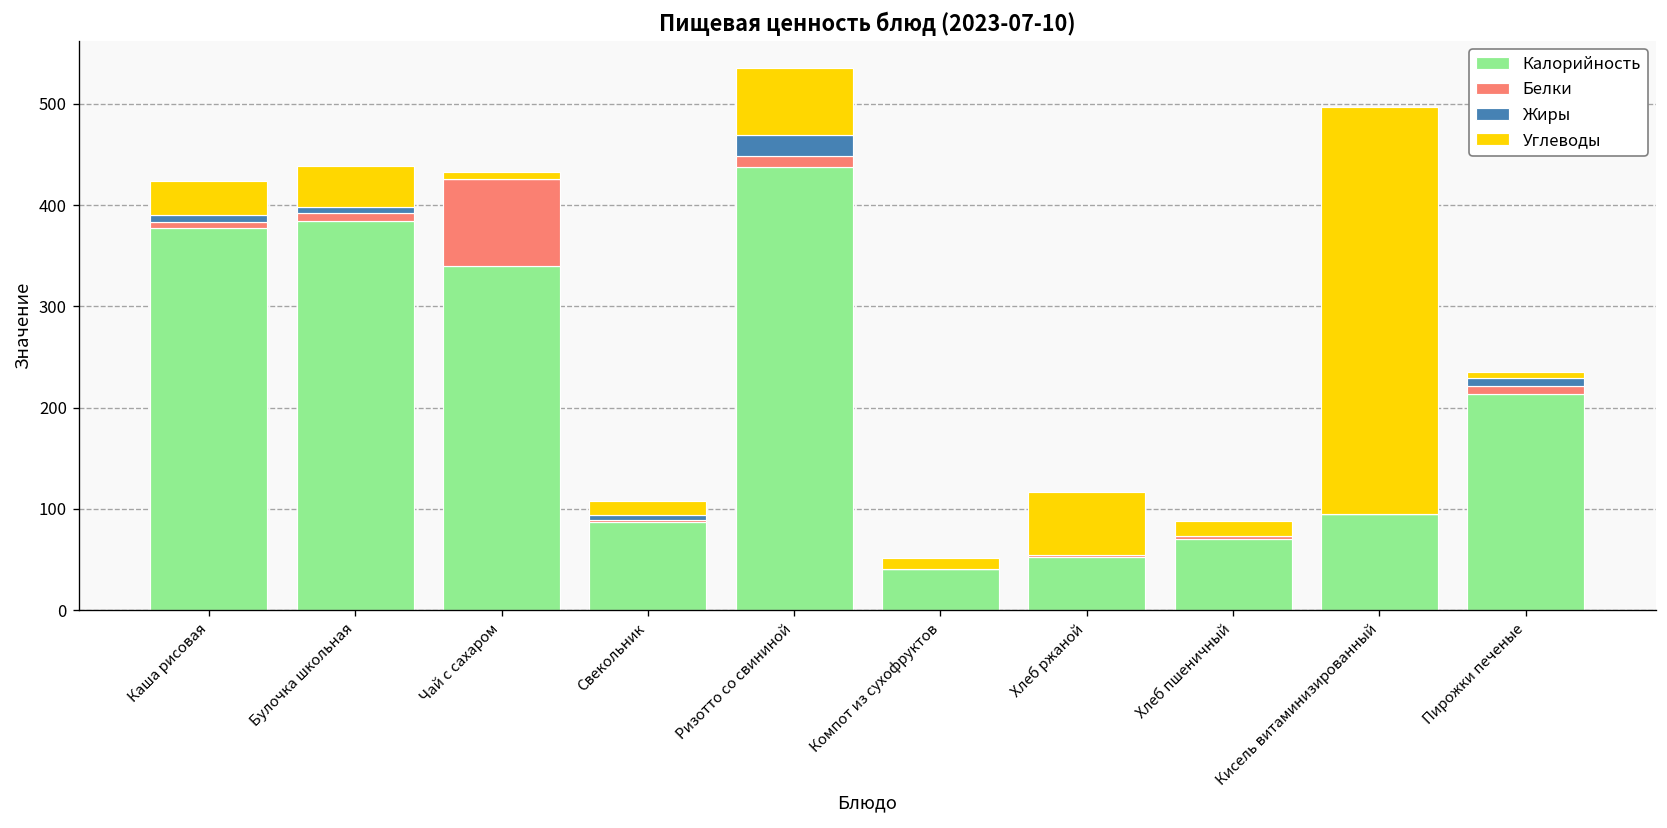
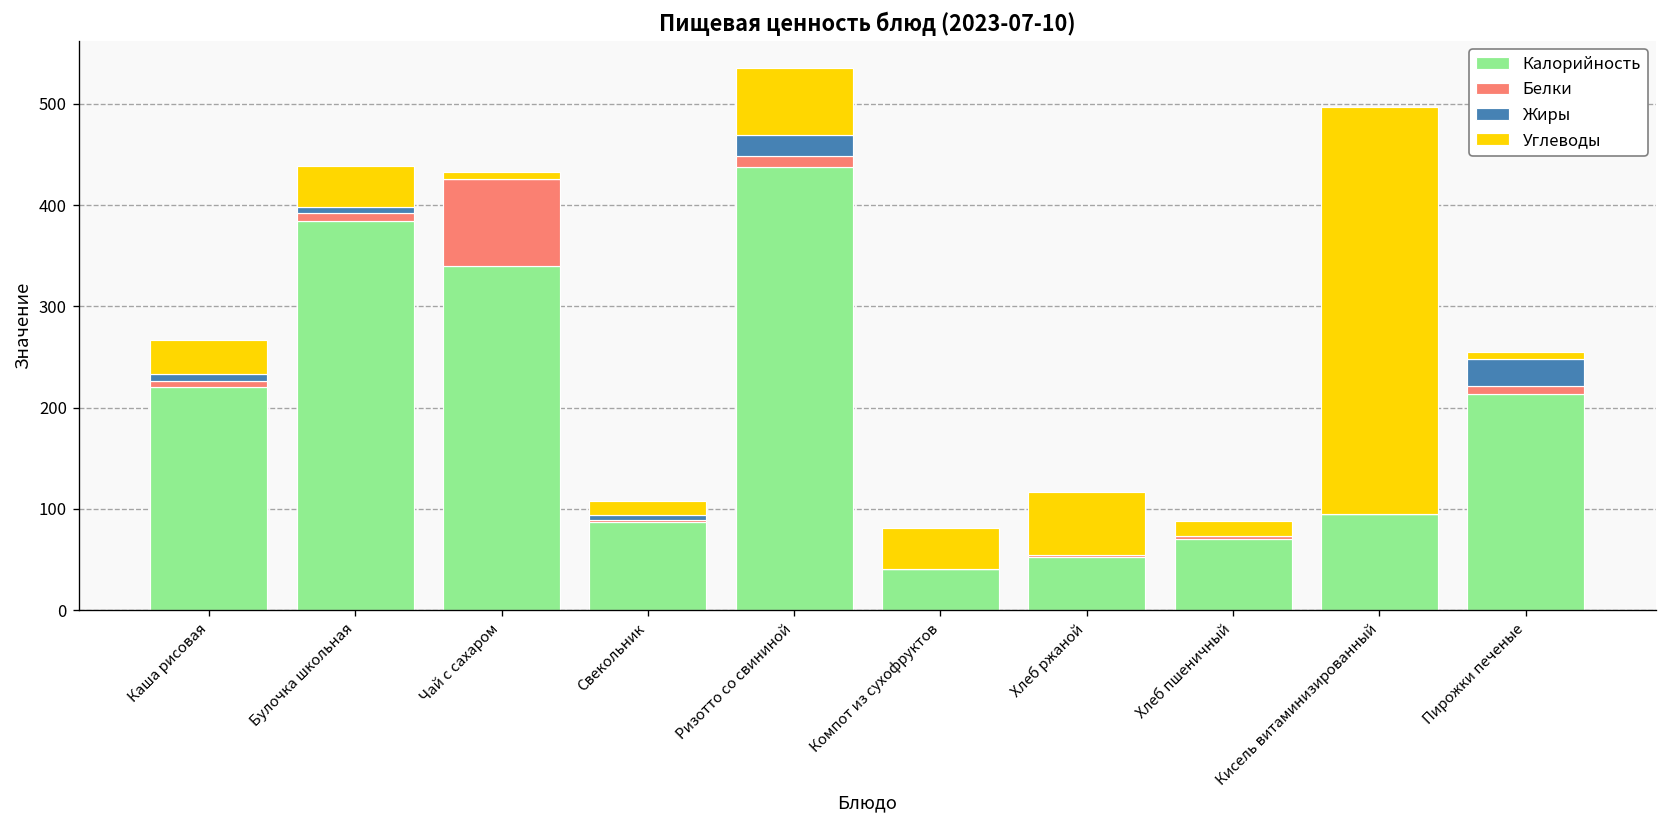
  {
    "Калорийность": {
-     "Каша рисовая": 380,
+     "Каша рисовая": 220,
      "Булочка школьная": 380,
      "Чай с сахаром": 340,
      "Свекольник": 90,
      "Ризотто со свининой": 440,
      "Компот из сухофруктов": 40,
      "Хлеб ржаной": 50,
      "Хлеб пшеничный": 70,
      "Кисель витаминизированный": 100,
      "Пирожки печеные": 210
    },
    "Белки": {
      "Каша рисовая": 10,
      "Булочка школьная": 10,
      "Чай с сахаром": 90,
      "Ризотто со свининой": 10,
      "Кисель витаминизированный": 0,
      "Пирожки печеные": 10
    },
    "Жиры": {
      "Каша рисовая": 10,
      "Булочка школьная": 10,
      "Чай с сахаром": 0,
      "Свекольник": 10,
      "Ризотто со свининой": 20,
      "Компот из сухофруктов": 0,
      "Кисель витаминизированный": 0,
-     "Пирожки печеные": 10
+     "Пирожки печеные": 30
    },
    "Углеводы": {
      "Каша рисовая": 30,
      "Булочка школьная": 40,
      "Чай с сахаром": 10,
      "Свекольник": 10,
      "Ризотто со свининой": 70,
-     "Компот из сухофруктов": 10,
+     "Компот из сухофруктов": 40,
      "Хлеб ржаной": 60,
      "Хлеб пшеничный": 10,
      "Кисель витаминизированный": 400,
      "Пирожки печеные": 10
    }
  }
